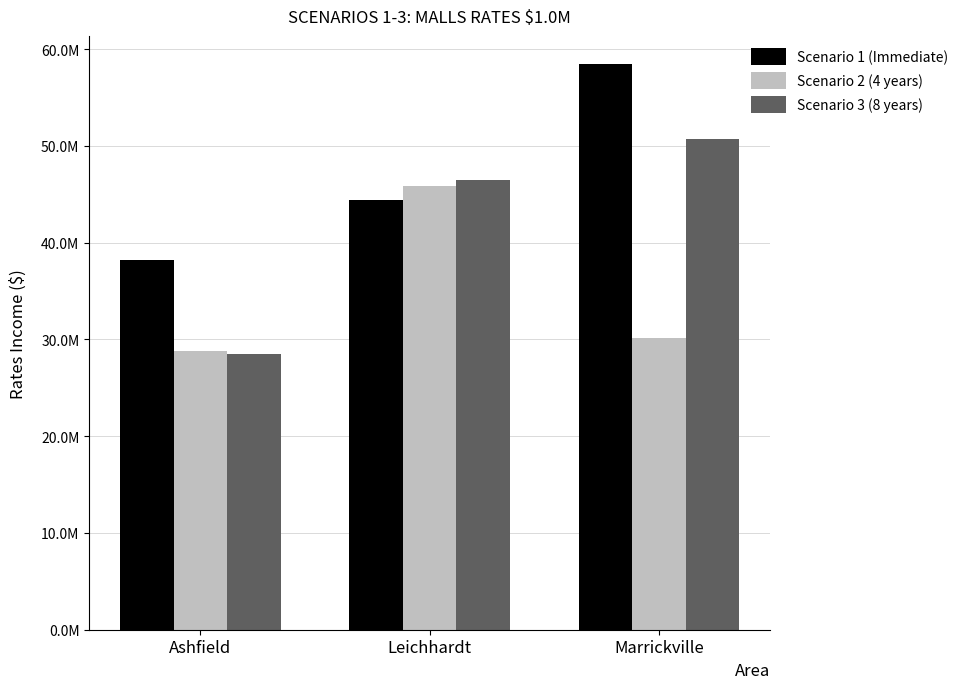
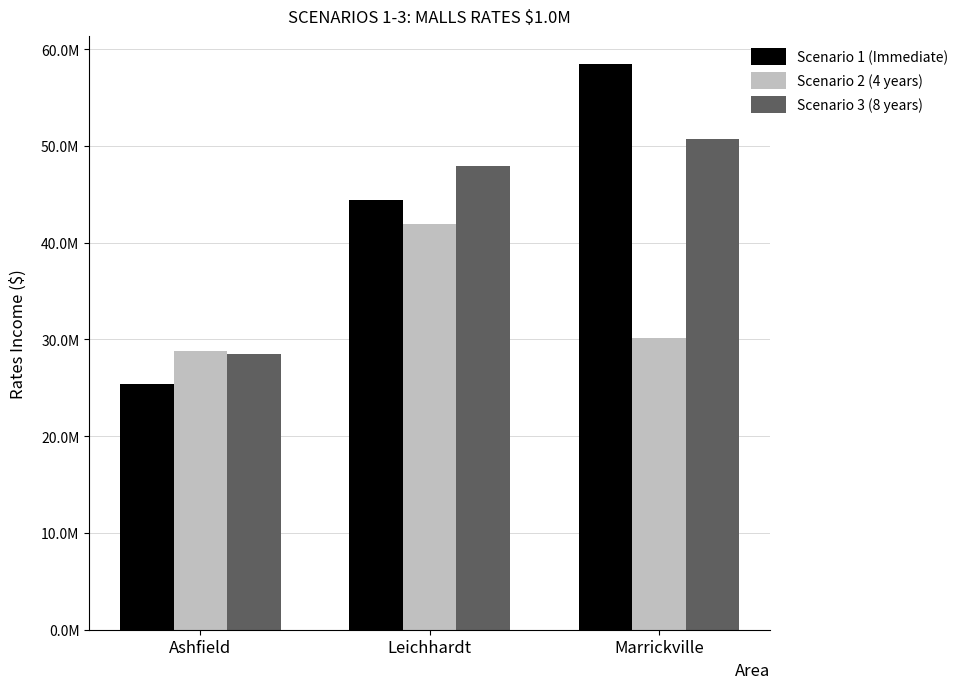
  {
    "Scenario 1 (Immediate)": {
-     "Ashfield": 38000000,
+     "Ashfield": 25000000,
      "Leichhardt": 44000000,
      "Marrickville": 58000000
    },
    "Scenario 2 (4 years)": {
      "Ashfield": 29000000,
-     "Leichhardt": 46000000,
+     "Leichhardt": 42000000,
      "Marrickville": 30000000
    },
    "Scenario 3 (8 years)": {
      "Ashfield": 29000000,
-     "Leichhardt": 46000000,
+     "Leichhardt": 48000000,
      "Marrickville": 51000000
    }
  }
